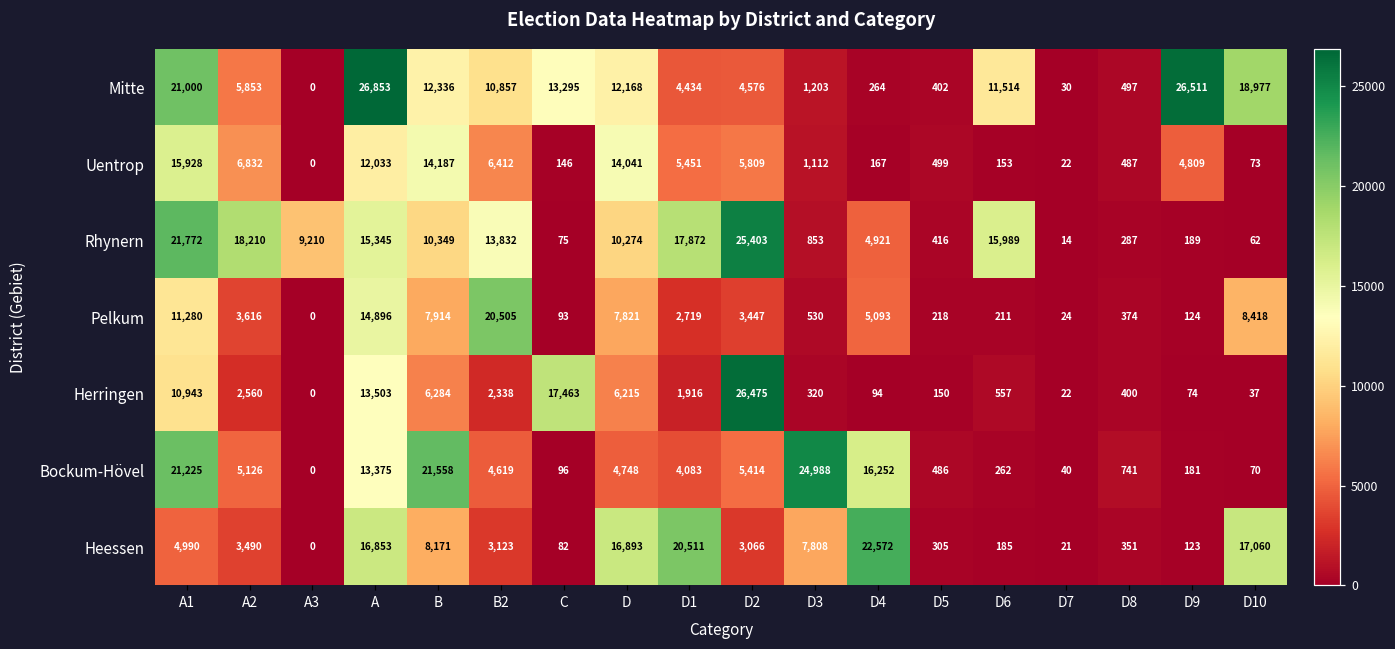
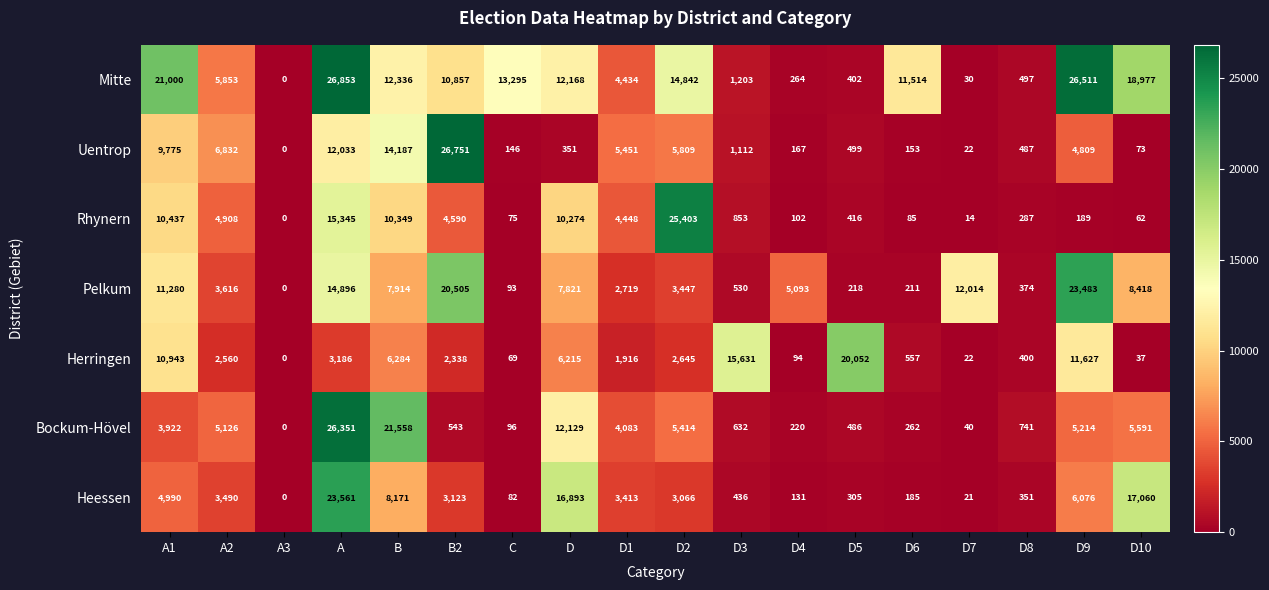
  {
    "Mitte": {
      "A1": "21,000",
      "A2": "5,853",
      "A3": "0",
      "A": "26,853",
      "B": "12,336",
      "B2": "10,857",
      "C": "13,295",
      "D": "12,168",
      "D1": "4,434",
-     "D2": "4,576",
+     "D2": "14,842",
      "D3": "1,203",
      "D4": "264",
      "D5": "402",
      "D6": "11,514",
      "D7": "30",
      "D8": "497",
      "D9": "26,511",
      "D10": "18,977"
    },
    "Uentrop": {
-     "A1": "15,928",
+     "A1": "9,775",
      "A2": "6,832",
      "A3": "0",
      "A": "12,033",
      "B": "14,187",
-     "B2": "6,412",
+     "B2": "26,751",
      "C": "146",
-     "D": "14,041",
+     "D": "351",
      "D1": "5,451",
      "D2": "5,809",
      "D3": "1,112",
      "D4": "167",
      "D5": "499",
      "D6": "153",
      "D7": "22",
      "D8": "487",
      "D9": "4,809",
      "D10": "73"
    },
    "Rhynern": {
-     "A1": "21,772",
-     "A2": "18,210",
-     "A3": "9,210",
+     "A1": "10,437",
+     "A2": "4,908",
+     "A3": "0",
      "A": "15,345",
      "B": "10,349",
-     "B2": "13,832",
+     "B2": "4,590",
      "C": "75",
      "D": "10,274",
-     "D1": "17,872",
+     "D1": "4,448",
      "D2": "25,403",
      "D3": "853",
-     "D4": "4,921",
+     "D4": "102",
      "D5": "416",
-     "D6": "15,989",
+     "D6": "85",
      "D7": "14",
      "D8": "287",
      "D9": "189",
      "D10": "62"
    },
    "Pelkum": {
      "A1": "11,280",
      "A2": "3,616",
      "A3": "0",
      "A": "14,896",
      "B": "7,914",
      "B2": "20,505",
      "C": "93",
      "D": "7,821",
      "D1": "2,719",
      "D2": "3,447",
      "D3": "530",
      "D4": "5,093",
      "D5": "218",
      "D6": "211",
-     "D7": "24",
+     "D7": "12,014",
      "D8": "374",
-     "D9": "124",
+     "D9": "23,483",
      "D10": "8,418"
    },
    "Herringen": {
      "A1": "10,943",
      "A2": "2,560",
      "A3": "0",
-     "A": "13,503",
+     "A": "3,186",
      "B": "6,284",
      "B2": "2,338",
-     "C": "17,463",
+     "C": "69",
      "D": "6,215",
      "D1": "1,916",
-     "D2": "26,475",
-     "D3": "320",
+     "D2": "2,645",
+     "D3": "15,631",
      "D4": "94",
-     "D5": "150",
+     "D5": "20,052",
      "D6": "557",
      "D7": "22",
      "D8": "400",
-     "D9": "74",
+     "D9": "11,627",
      "D10": "37"
    },
    "Bockum-Hövel": {
-     "A1": "21,225",
+     "A1": "3,922",
      "A2": "5,126",
      "A3": "0",
-     "A": "13,375",
+     "A": "26,351",
      "B": "21,558",
-     "B2": "4,619",
+     "B2": "543",
      "C": "96",
-     "D": "4,748",
+     "D": "12,129",
      "D1": "4,083",
      "D2": "5,414",
-     "D3": "24,988",
-     "D4": "16,252",
+     "D3": "632",
+     "D4": "220",
      "D5": "486",
      "D6": "262",
      "D7": "40",
      "D8": "741",
-     "D9": "181",
-     "D10": "70"
+     "D9": "5,214",
+     "D10": "5,591"
    },
    "Heessen": {
      "A1": "4,990",
      "A2": "3,490",
      "A3": "0",
-     "A": "16,853",
+     "A": "23,561",
      "B": "8,171",
      "B2": "3,123",
      "C": "82",
      "D": "16,893",
-     "D1": "20,511",
+     "D1": "3,413",
      "D2": "3,066",
-     "D3": "7,808",
-     "D4": "22,572",
+     "D3": "436",
+     "D4": "131",
      "D5": "305",
      "D6": "185",
      "D7": "21",
      "D8": "351",
-     "D9": "123",
+     "D9": "6,076",
      "D10": "17,060"
    }
  }
